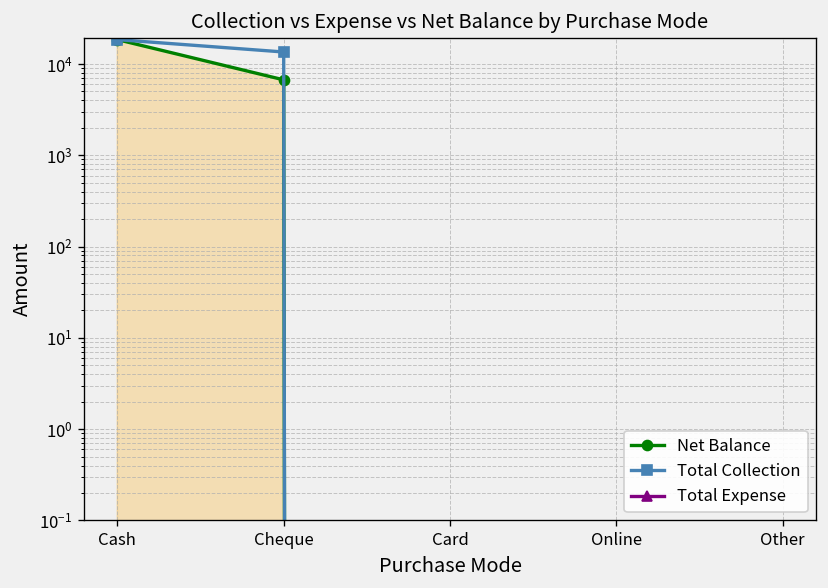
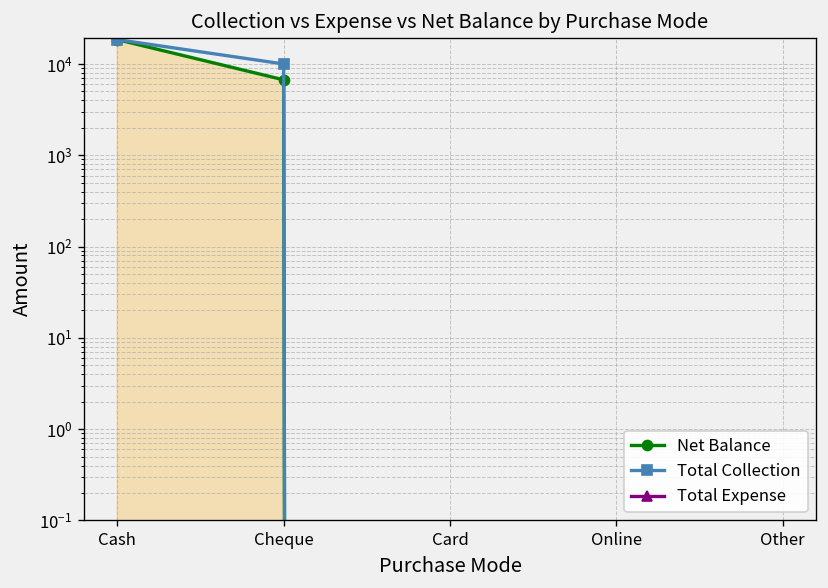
  {
    "Net Balance": {
      "Cheque": 7000
    },
    "Total Collection": {
-     "Cheque": 14000
+     "Cheque": 10000
    }
  }
